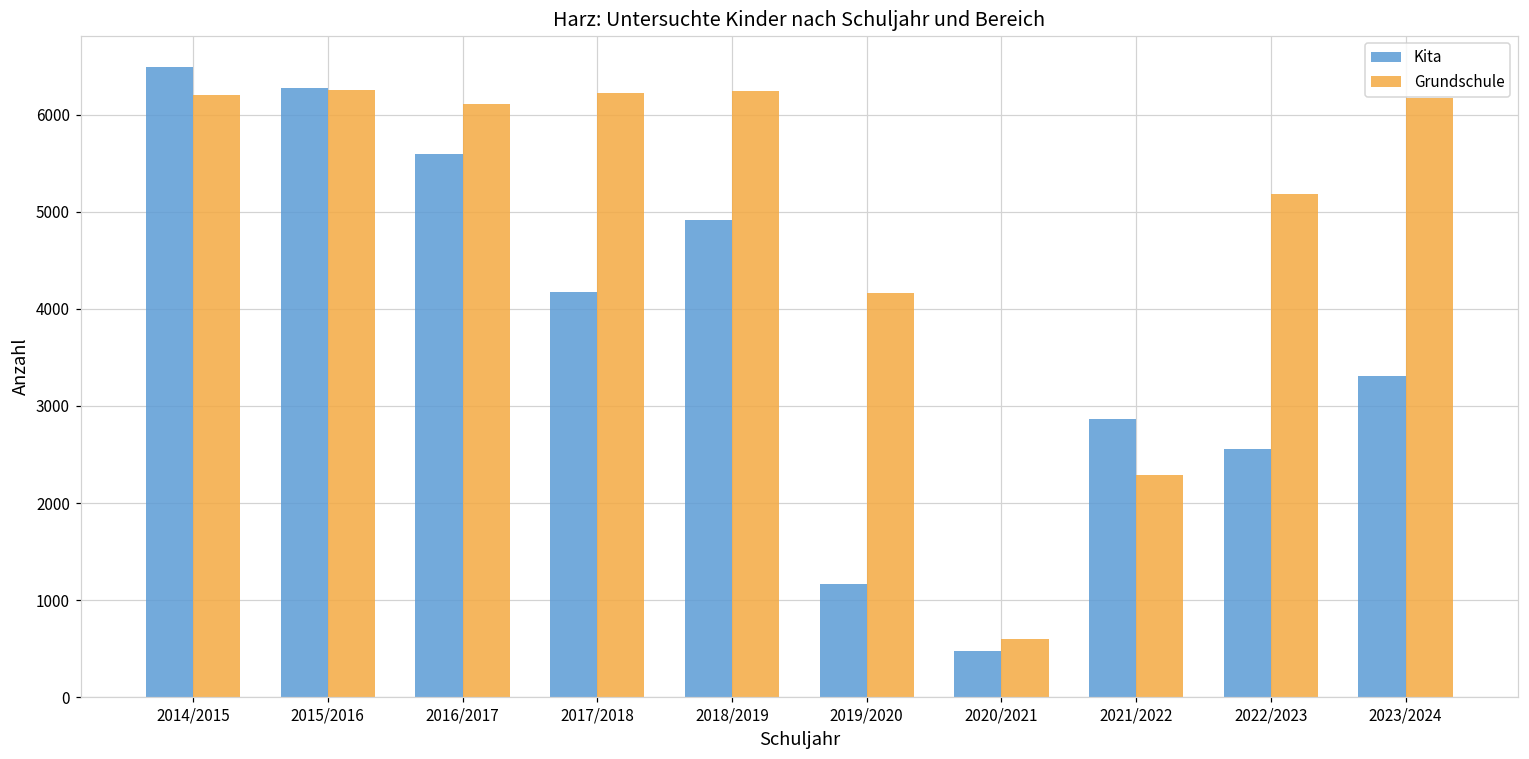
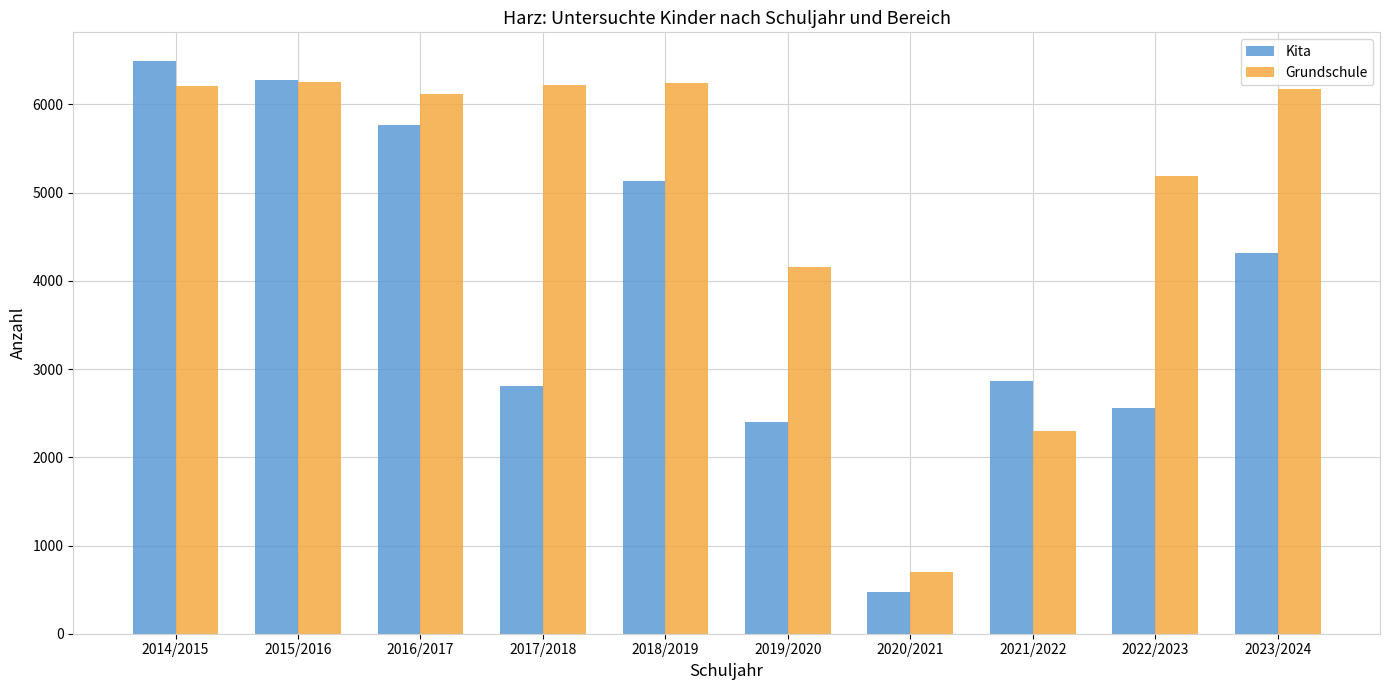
  {
    "Kita": {
      "2014/2015": 6500,
      "2015/2016": 6300,
-     "2016/2017": 5600,
-     "2017/2018": 4200,
-     "2018/2019": 4900,
-     "2019/2020": 1200,
+     "2016/2017": 5800,
+     "2017/2018": 2800,
+     "2018/2019": 5100,
+     "2019/2020": 2400,
      "2020/2021": 500,
      "2021/2022": 2900,
      "2022/2023": 2600,
-     "2023/2024": 3300
+     "2023/2024": 4300
    },
    "Grundschule": {
      "2014/2015": 6200,
      "2015/2016": 6300,
      "2016/2017": 6100,
      "2017/2018": 6200,
      "2018/2019": 6200,
      "2019/2020": 4200,
-     "2020/2021": 600,
+     "2020/2021": 700,
      "2021/2022": 2300,
      "2022/2023": 5200,
      "2023/2024": 6200
    }
  }
